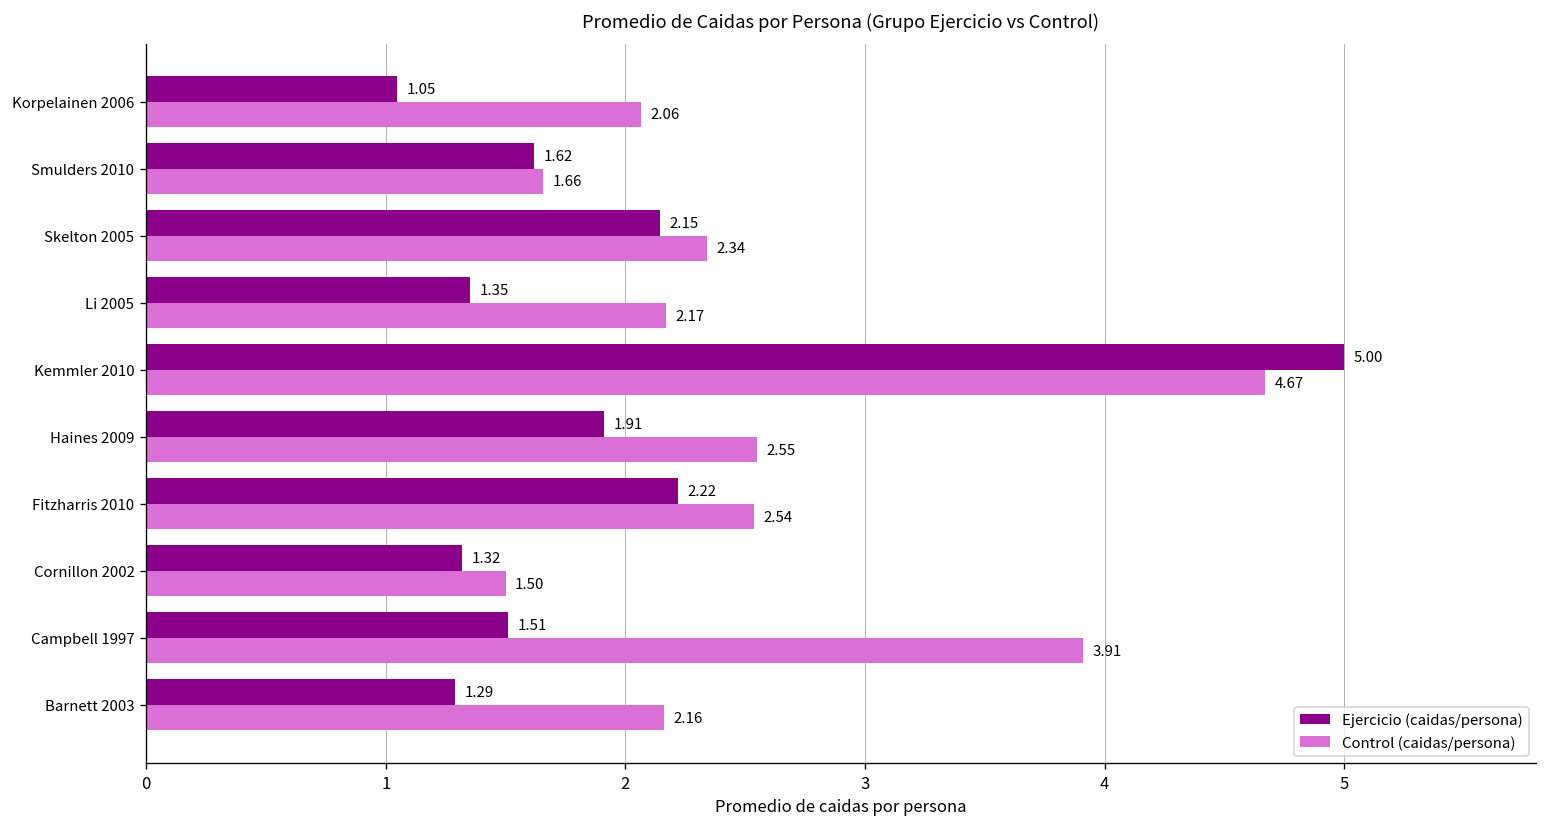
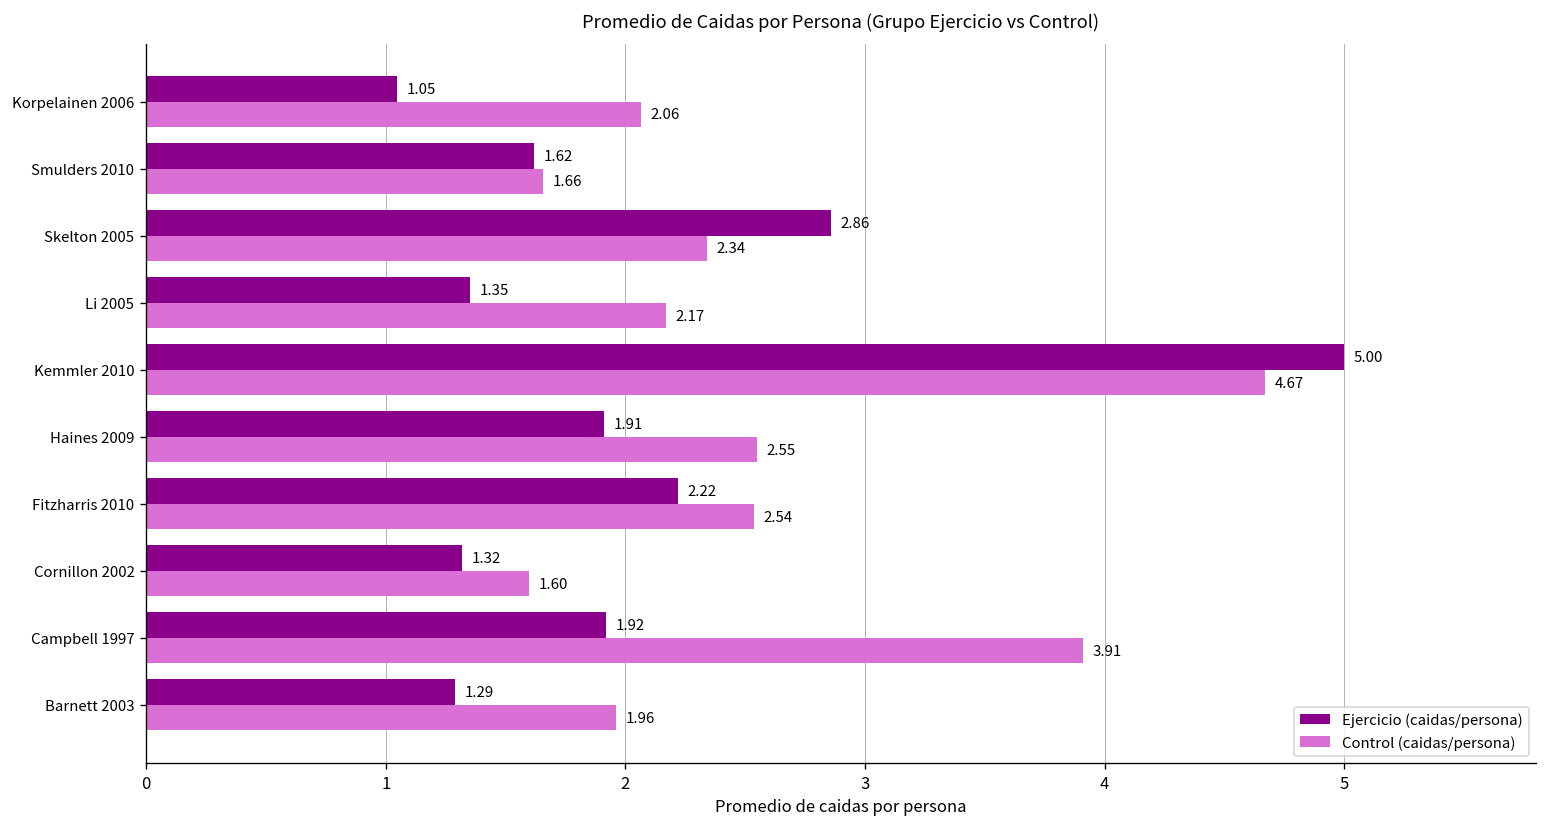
  {
    "Ejercicio (caidas/persona)": {
      "Korpelainen 2006": 1.05,
      "Smulders 2010": 1.62,
-     "Skelton 2005": 2.15,
+     "Skelton 2005": 2.86,
      "Li 2005": 1.35,
      "Kemmler 2010": 5.00,
      "Haines 2009": 1.91,
      "Fitzharris 2010": 2.22,
      "Cornillon 2002": 1.32,
-     "Campbell 1997": 1.51,
+     "Campbell 1997": 1.92,
      "Barnett 2003": 1.29
    },
    "Control (caidas/persona)": {
      "Korpelainen 2006": 2.06,
      "Smulders 2010": 1.66,
      "Skelton 2005": 2.34,
      "Li 2005": 2.17,
      "Kemmler 2010": 4.67,
      "Haines 2009": 2.55,
      "Fitzharris 2010": 2.54,
-     "Cornillon 2002": 1.50,
+     "Cornillon 2002": 1.60,
      "Campbell 1997": 3.91,
-     "Barnett 2003": 2.16
+     "Barnett 2003": 1.96
    }
  }
